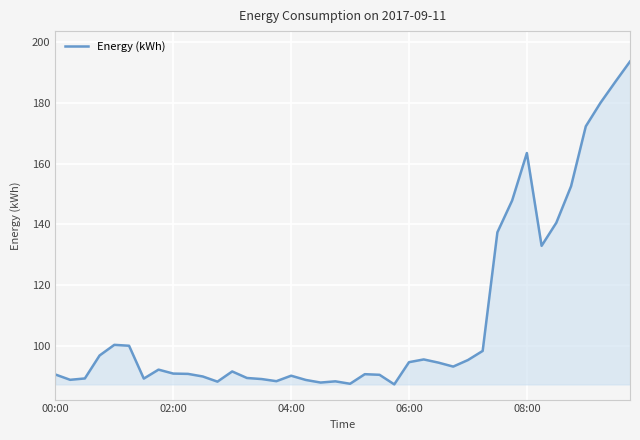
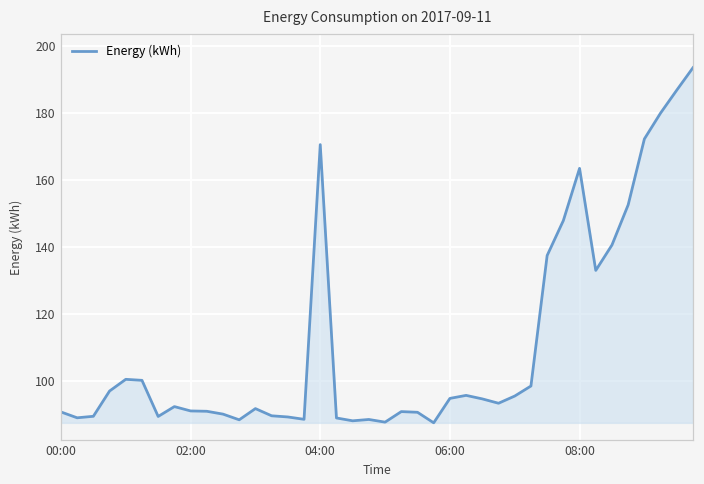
  {
    "00:00": 91,
    "02:00": 91,
-   "04:00": 90,
+   "04:00": 171,
    "06:00": 95,
    "08:00": 163
  }
